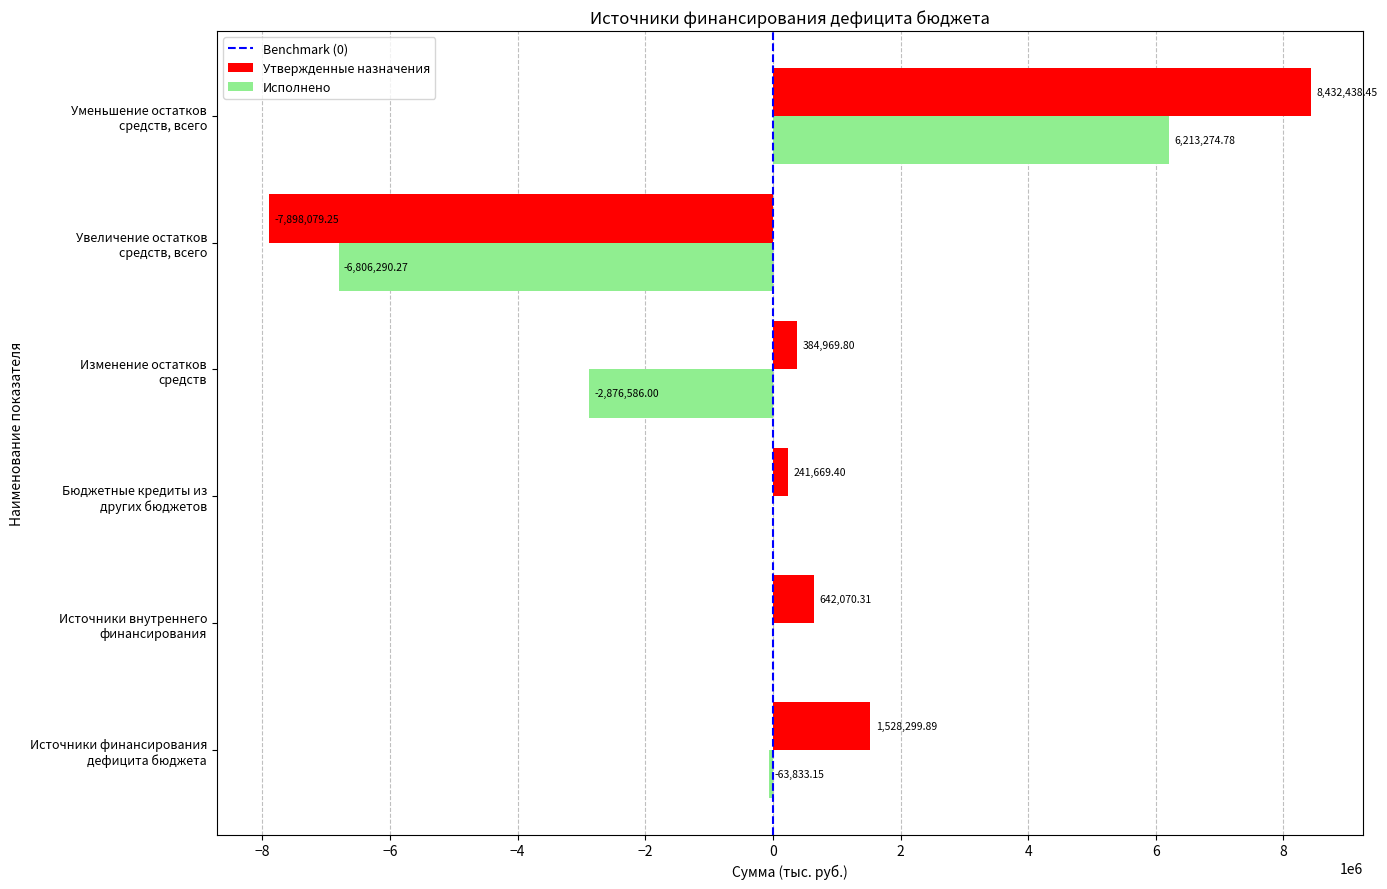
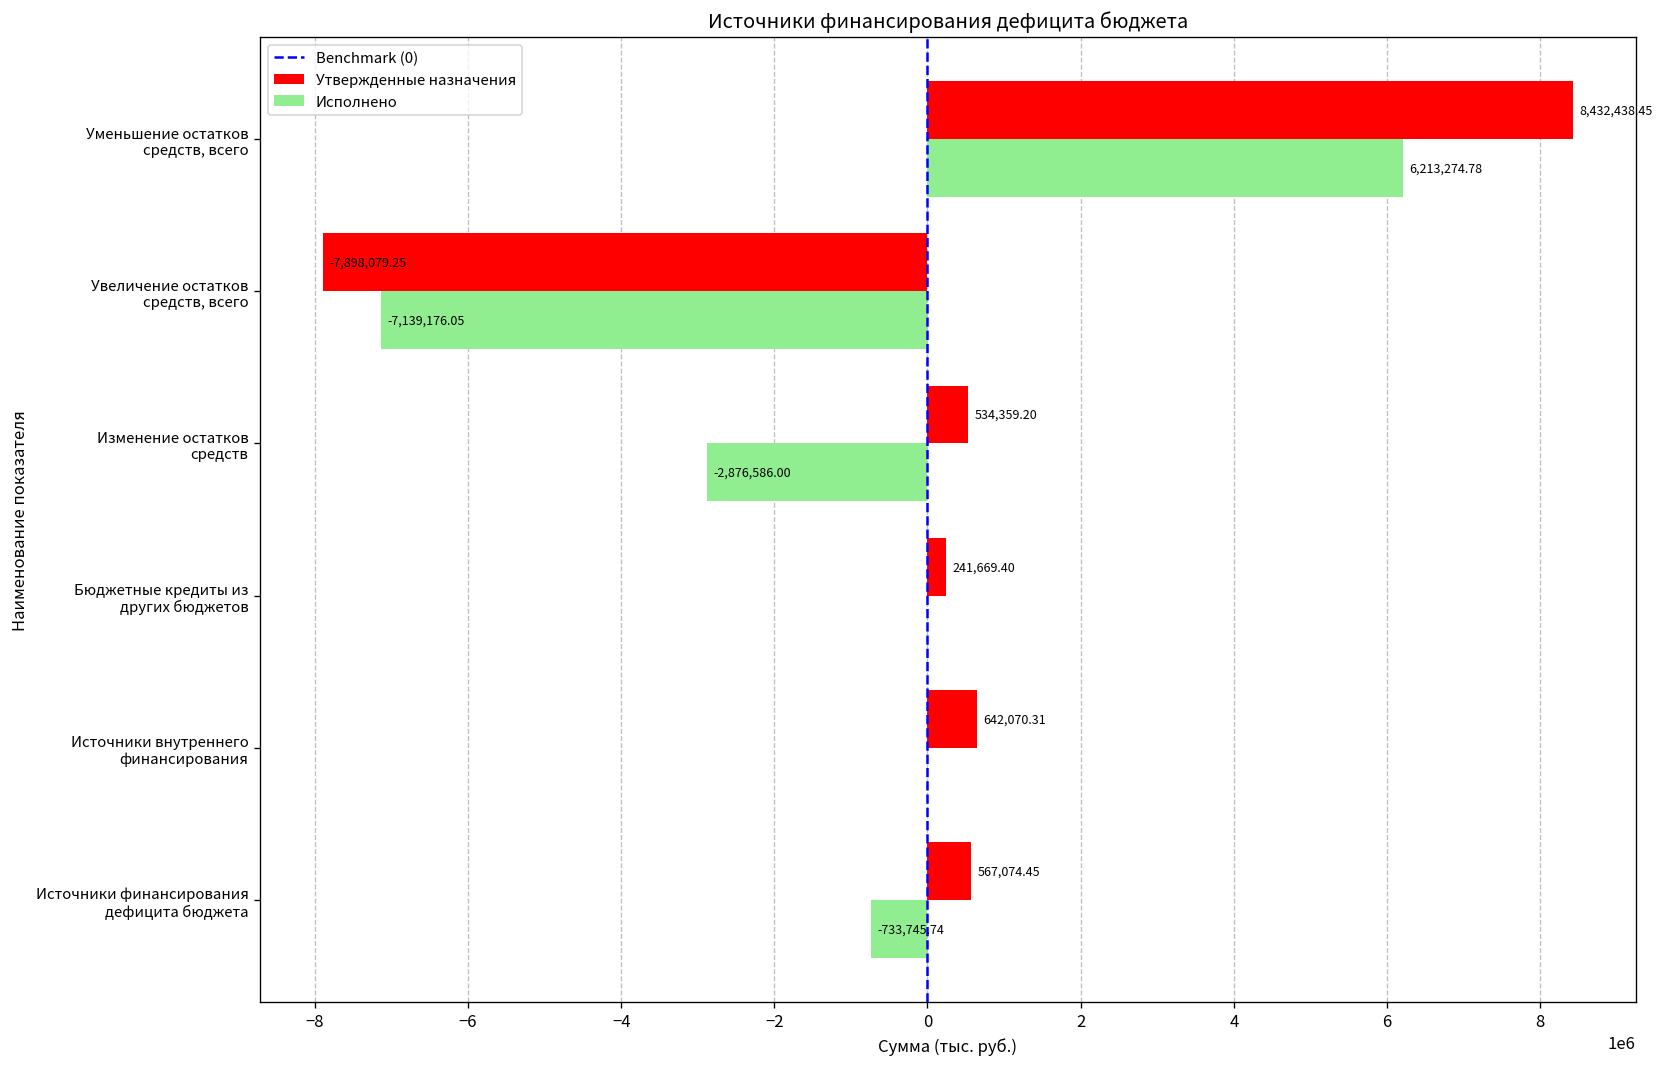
  {
    "Утвержденные назначения": {
      "Уменьшение остатков средств, всего": "8,432,438.45",
      "Увеличение остатков средств, всего": "-7,898,079.25",
-     "Изменение остатков средств": "384,969.80",
+     "Изменение остатков средств": "534,359.20",
      "Бюджетные кредиты из других бюджетов": "241,669.40",
      "Источники внутреннего финансирования": "642,070.31",
-     "Источники финансирования дефицита бюджета": "1,528,299.89"
+     "Источники финансирования дефицита бюджета": "567,074.45"
    },
    "Исполнено": {
      "Уменьшение остатков средств, всего": "6,213,274.78",
-     "Увеличение остатков средств, всего": "-6,806,290.27",
+     "Увеличение остатков средств, всего": "-7,139,176.05",
      "Изменение остатков средств": "-2,876,586.00",
-     "Источники финансирования дефицита бюджета": "-63,833.15"
+     "Источники финансирования дефицита бюджета": "-733,745.74"
    }
  }
